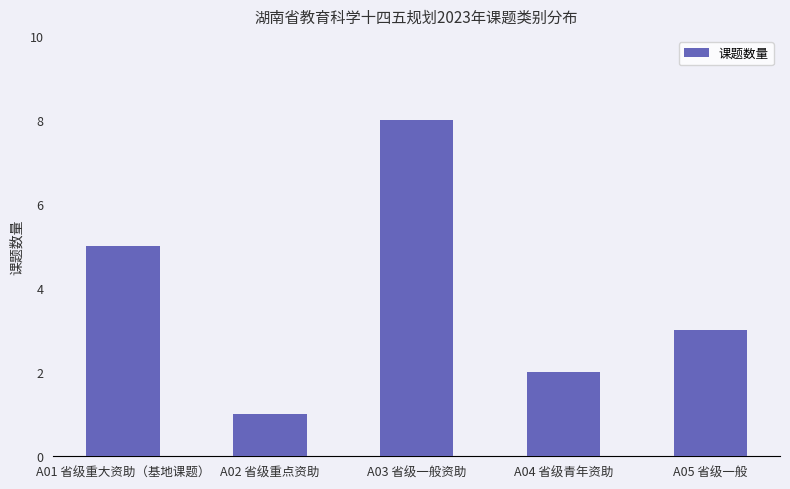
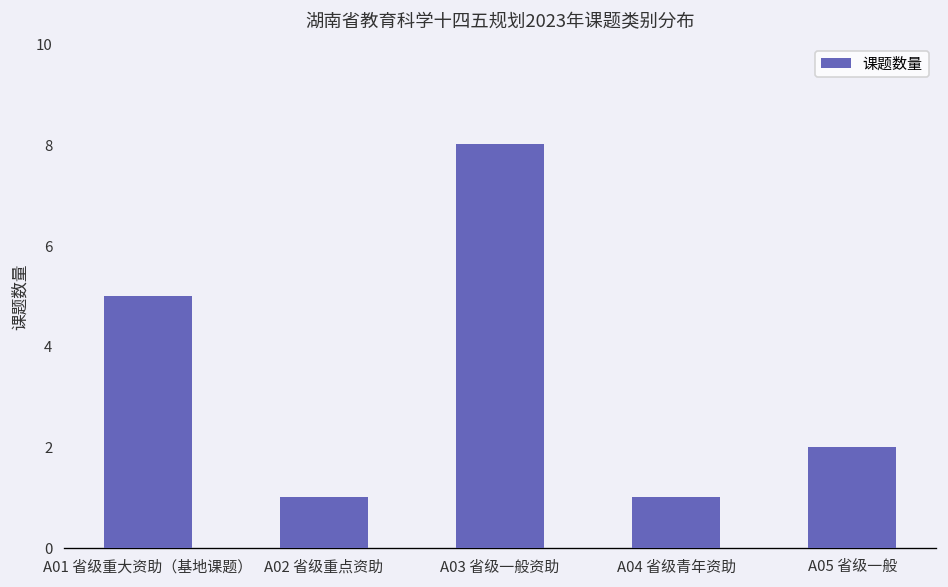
  {
    "A01 省级重大资助（基地课题）": 5,
    "A02 省级重点资助": 1,
    "A03 省级一般资助": 8,
-   "A04 省级青年资助": 2,
-   "A05 省级一般": 3
+   "A04 省级青年资助": 1,
+   "A05 省级一般": 2
  }
